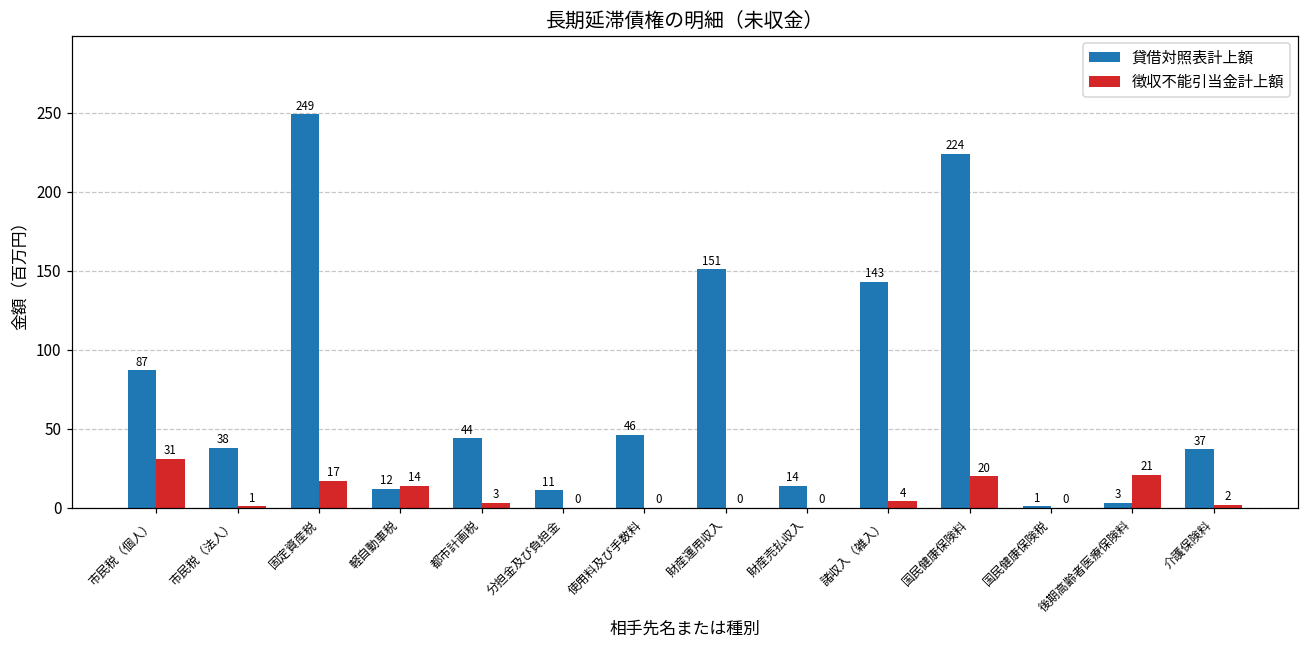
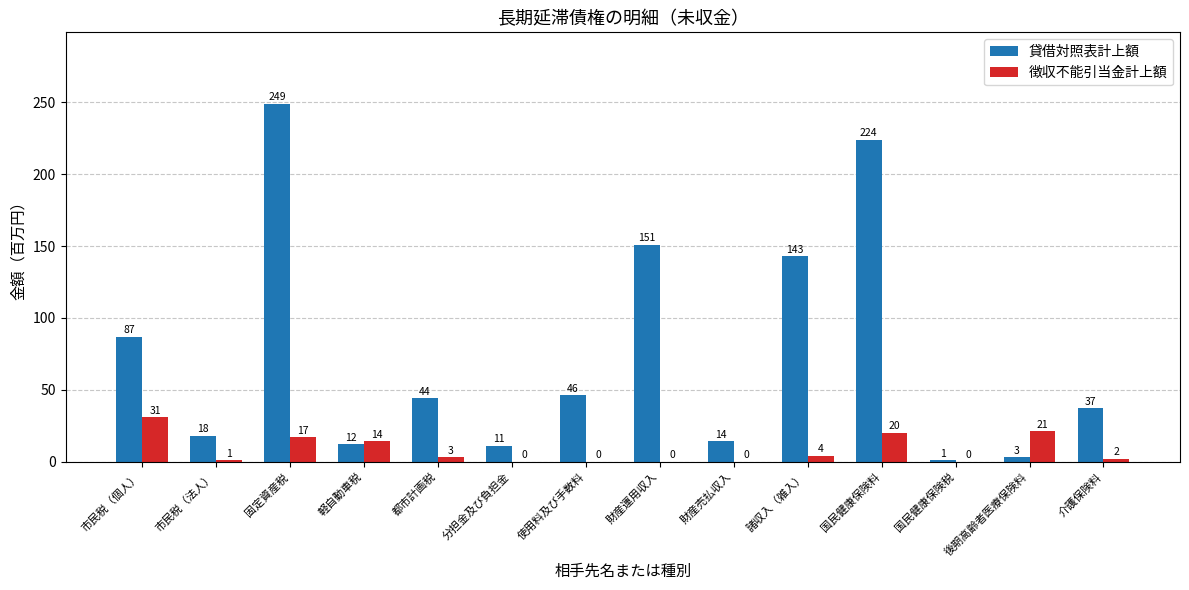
  {
    "貸借対照表計上額": {
      "市民税（個人）": 87,
-     "市民税（法人）": 38,
+     "市民税（法人）": 18,
      "固定資産税": 249,
      "軽自動車税": 12,
      "都市計画税": 44,
      "分担金及び負担金": 11,
      "使用料及び手数料": 46,
      "財産運用収入": 151,
      "財産売払収入": 14,
      "諸収入（雑入）": 143,
      "国民健康保険料": 224,
      "国民健康保険税": 1,
      "後期高齢者医療保険料": 3,
      "介護保険料": 37
    },
    "徴収不能引当金計上額": {
      "市民税（個人）": 31,
      "市民税（法人）": 1,
      "固定資産税": 17,
      "軽自動車税": 14,
      "都市計画税": 3,
      "分担金及び負担金": 0,
      "使用料及び手数料": 0,
      "財産運用収入": 0,
      "財産売払収入": 0,
      "諸収入（雑入）": 4,
      "国民健康保険料": 20,
      "国民健康保険税": 0,
      "後期高齢者医療保険料": 21,
      "介護保険料": 2
    }
  }
